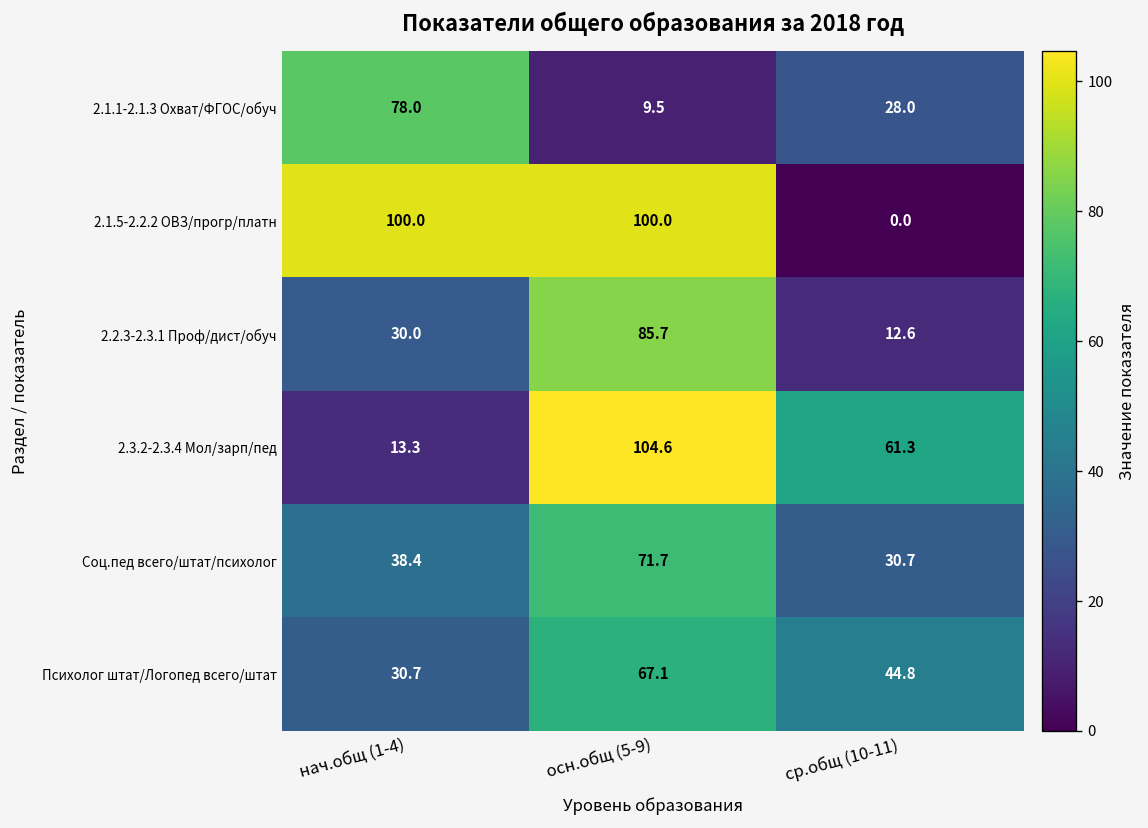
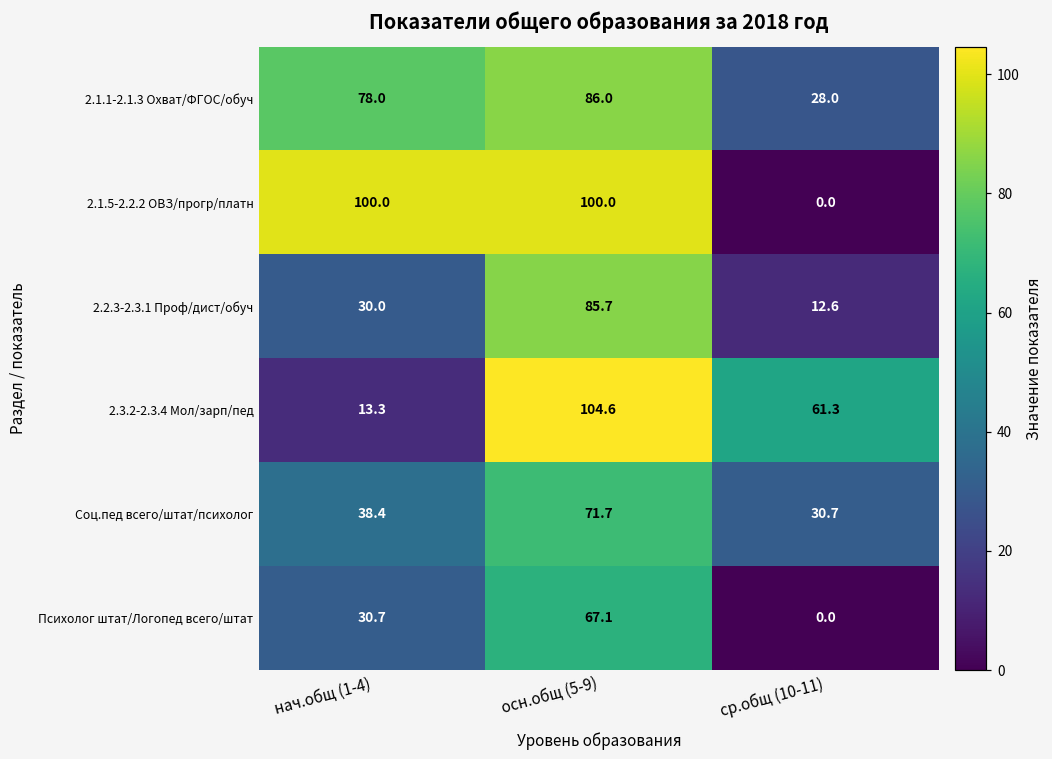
  {
    "2.1.1-2.1.3 Охват/ФГОС/обуч": {
      "нач.общ (1-4)": 78.0,
-     "осн.общ (5-9)": 9.5,
+     "осн.общ (5-9)": 86.0,
      "ср.общ (10-11)": 28.0
    },
    "2.1.5-2.2.2 ОВЗ/прогр/платн": {
      "нач.общ (1-4)": 100.0,
      "осн.общ (5-9)": 100.0,
      "ср.общ (10-11)": 0.0
    },
    "2.2.3-2.3.1 Проф/дист/обуч": {
      "нач.общ (1-4)": 30.0,
      "осн.общ (5-9)": 85.7,
      "ср.общ (10-11)": 12.6
    },
    "2.3.2-2.3.4 Мол/зарп/пед": {
      "нач.общ (1-4)": 13.3,
      "осн.общ (5-9)": 104.6,
      "ср.общ (10-11)": 61.3
    },
    "Соц.пед всего/штат/психолог": {
      "нач.общ (1-4)": 38.4,
      "осн.общ (5-9)": 71.7,
      "ср.общ (10-11)": 30.7
    },
    "Психолог штат/Логопед всего/штат": {
      "нач.общ (1-4)": 30.7,
      "осн.общ (5-9)": 67.1,
-     "ср.общ (10-11)": 44.8
+     "ср.общ (10-11)": 0.0
    }
  }
